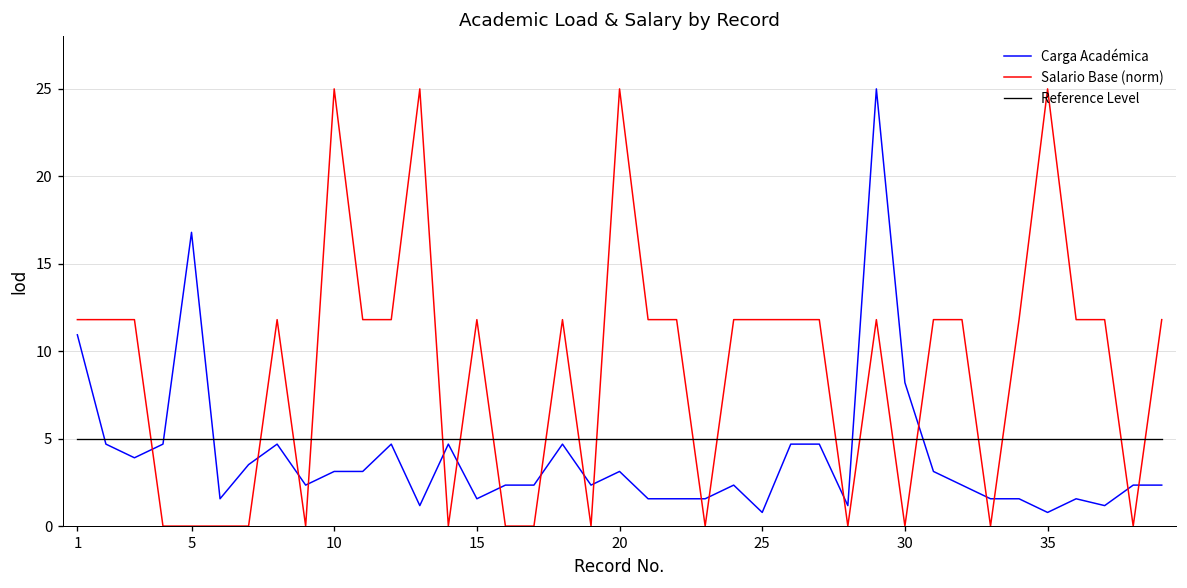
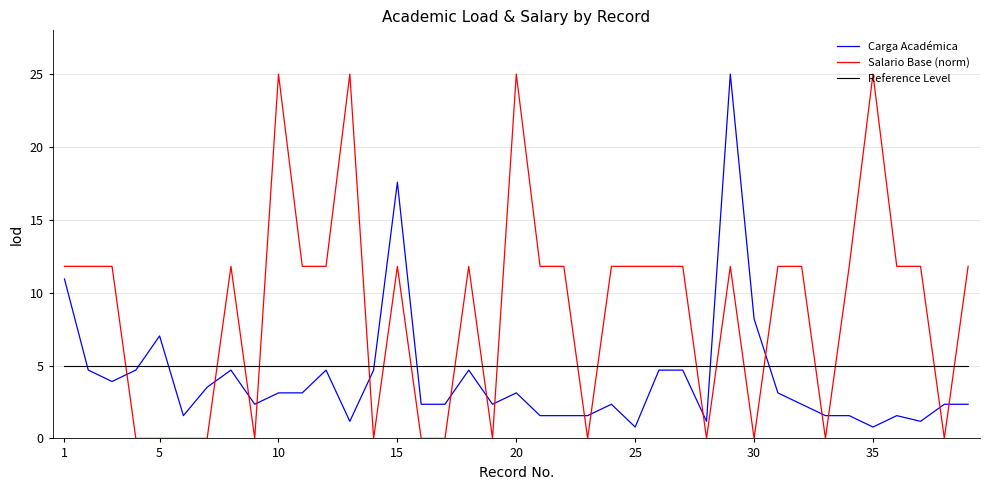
  {
    "Carga Académica": {
      "1": 10.9,
-     "5": 16.8,
+     "5": 7.0,
      "10": 3.1,
-     "15": 1.6,
+     "15": 17.6,
      "20": 3.1,
      "25": 0.8,
      "30": 8.2,
      "35": 0.8
    },
    "Salario Base (norm)": {
      "1": 11.8,
      "5": 0.0,
      "10": 25.0,
      "15": 11.8,
      "20": 25.0,
      "25": 11.8,
      "30": 0.0,
      "35": 25.0
    },
    "Reference Level": {
      "1": 5.0,
      "5": 5.0,
      "10": 5.0,
      "15": 5.0,
      "20": 5.0,
      "25": 5.0,
      "30": 5.0,
      "35": 5.0
    }
  }
